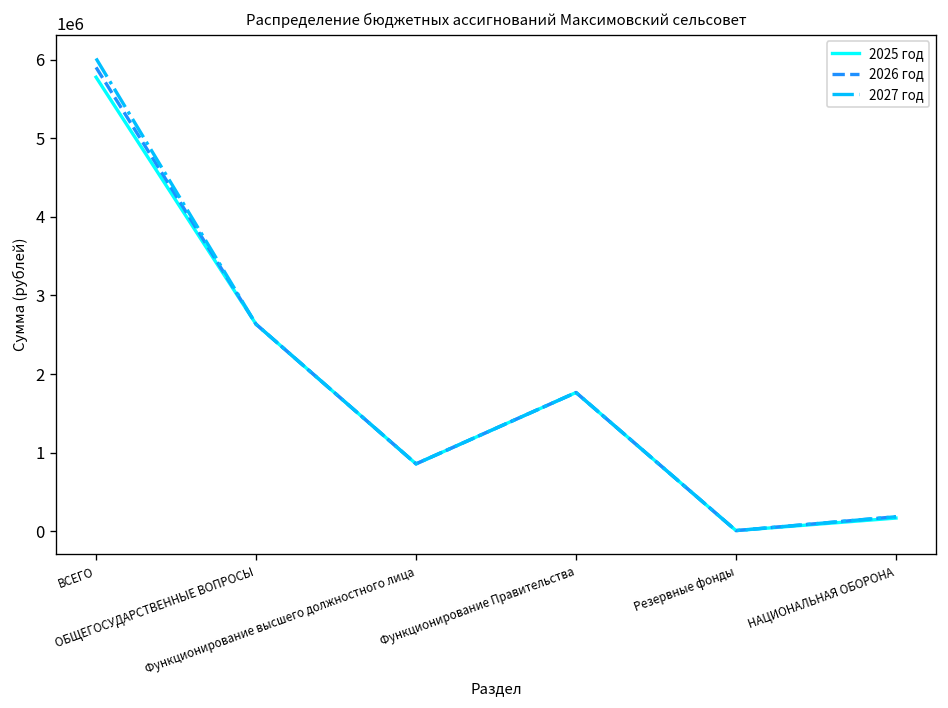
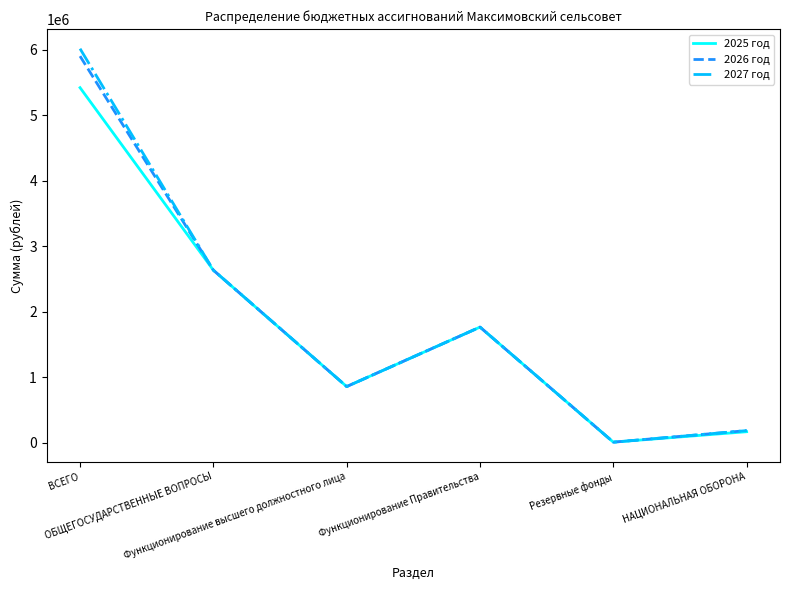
  {
    "2025 год": {
-     "ВСЕГО": 5800000
+     "ВСЕГО": 5400000
    }
  }
